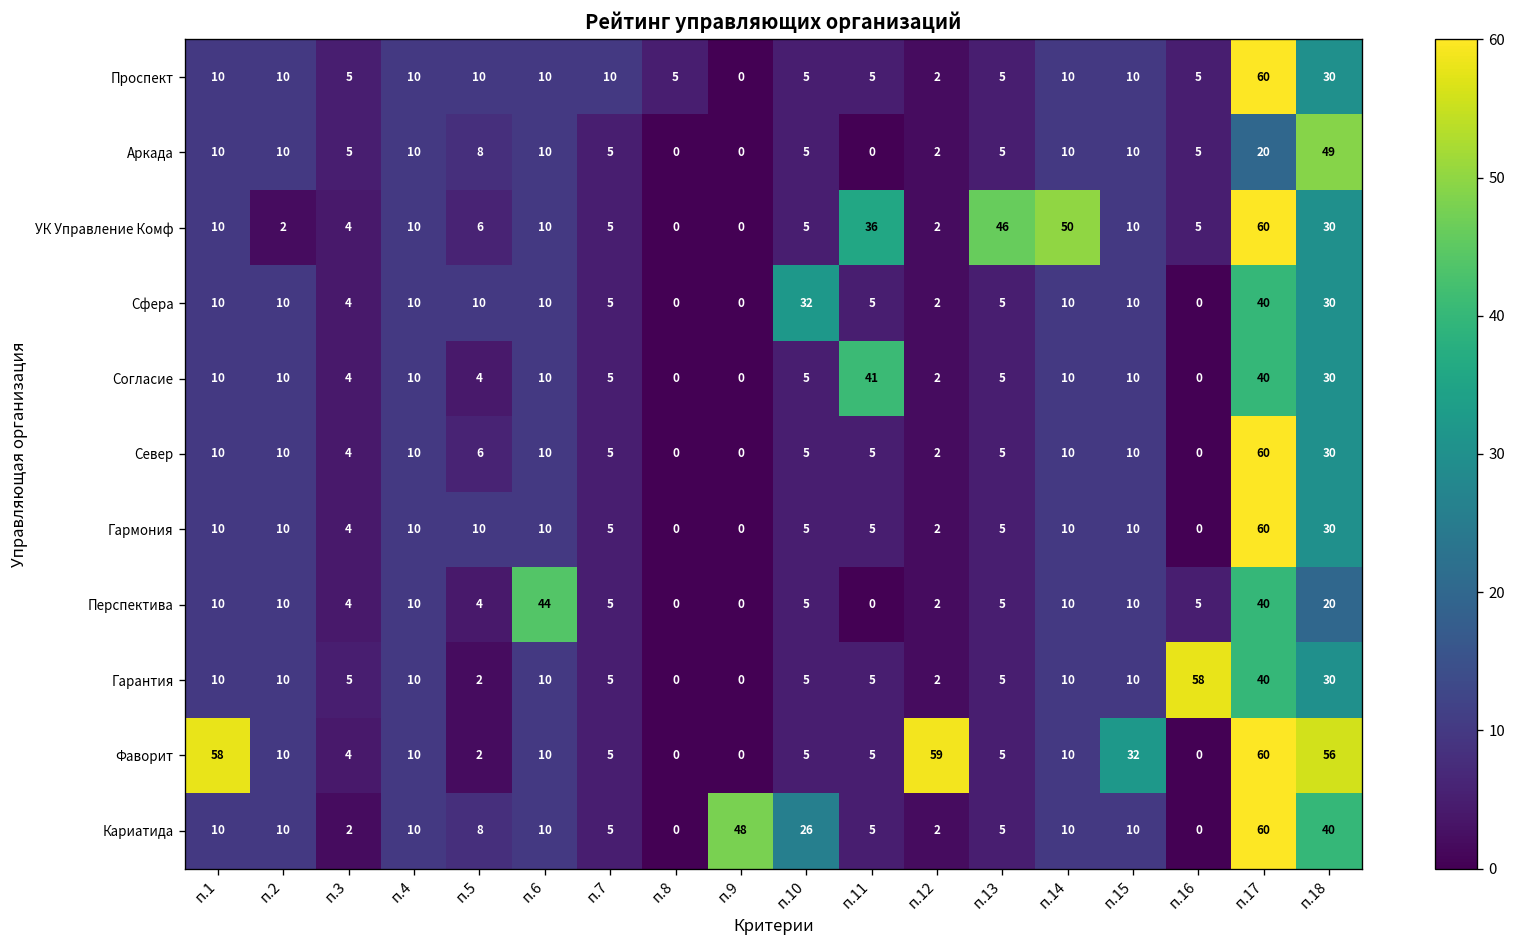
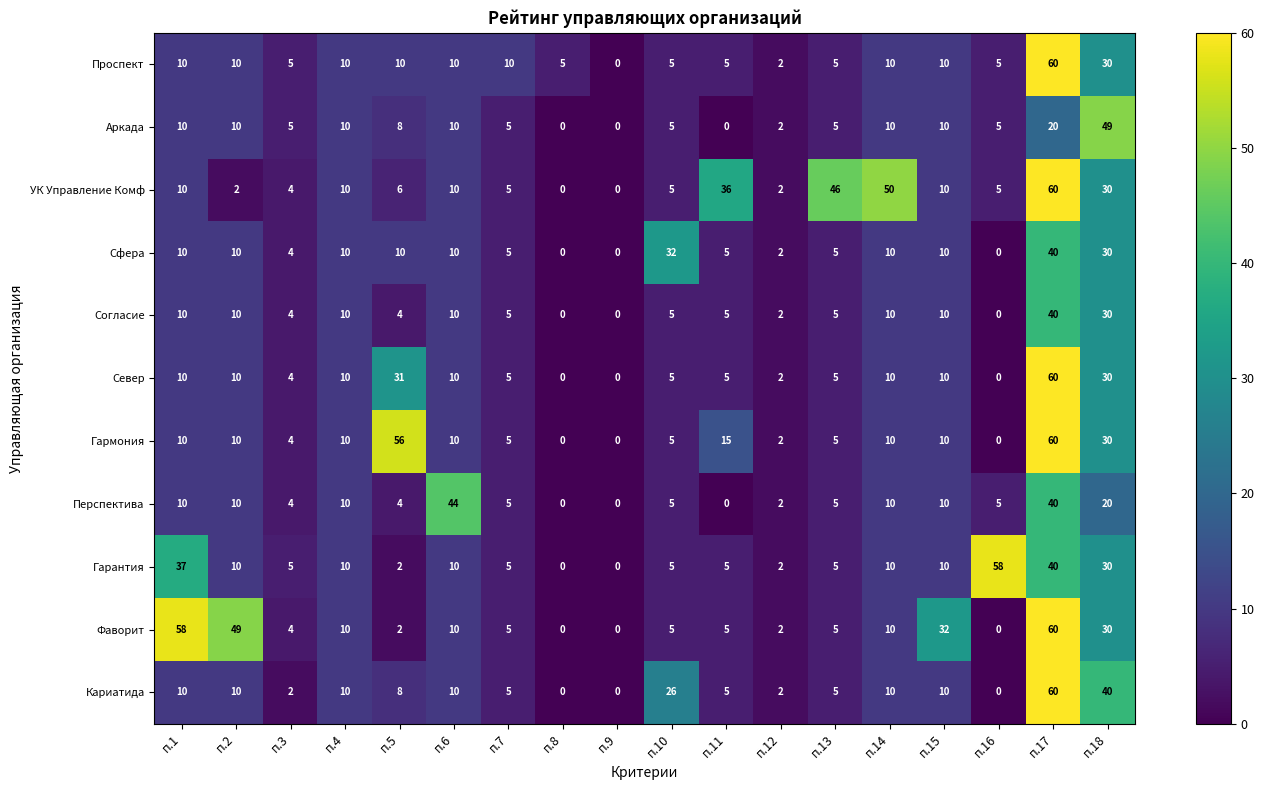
  {
    "Проспект": {
      "п.1": 10,
      "п.2": 10,
      "п.3": 5,
      "п.4": 10,
      "п.5": 10,
      "п.6": 10,
      "п.7": 10,
      "п.8": 5,
      "п.9": 0,
      "п.10": 5,
      "п.11": 5,
      "п.12": 2,
      "п.13": 5,
      "п.14": 10,
      "п.15": 10,
      "п.16": 5,
      "п.17": 60,
      "п.18": 30
    },
    "Аркада": {
      "п.1": 10,
      "п.2": 10,
      "п.3": 5,
      "п.4": 10,
      "п.5": 8,
      "п.6": 10,
      "п.7": 5,
      "п.8": 0,
      "п.9": 0,
      "п.10": 5,
      "п.11": 0,
      "п.12": 2,
      "п.13": 5,
      "п.14": 10,
      "п.15": 10,
      "п.16": 5,
      "п.17": 20,
      "п.18": 49
    },
    "УК Управление Комф": {
      "п.1": 10,
      "п.2": 2,
      "п.3": 4,
      "п.4": 10,
      "п.5": 6,
      "п.6": 10,
      "п.7": 5,
      "п.8": 0,
      "п.9": 0,
      "п.10": 5,
      "п.11": 36,
      "п.12": 2,
      "п.13": 46,
      "п.14": 50,
      "п.15": 10,
      "п.16": 5,
      "п.17": 60,
      "п.18": 30
    },
    "Сфера": {
      "п.1": 10,
      "п.2": 10,
      "п.3": 4,
      "п.4": 10,
      "п.5": 10,
      "п.6": 10,
      "п.7": 5,
      "п.8": 0,
      "п.9": 0,
      "п.10": 32,
      "п.11": 5,
      "п.12": 2,
      "п.13": 5,
      "п.14": 10,
      "п.15": 10,
      "п.16": 0,
      "п.17": 40,
      "п.18": 30
    },
    "Согласие": {
      "п.1": 10,
      "п.2": 10,
      "п.3": 4,
      "п.4": 10,
      "п.5": 4,
      "п.6": 10,
      "п.7": 5,
      "п.8": 0,
      "п.9": 0,
      "п.10": 5,
-     "п.11": 41,
+     "п.11": 5,
      "п.12": 2,
      "п.13": 5,
      "п.14": 10,
      "п.15": 10,
      "п.16": 0,
      "п.17": 40,
      "п.18": 30
    },
    "Север": {
      "п.1": 10,
      "п.2": 10,
      "п.3": 4,
      "п.4": 10,
-     "п.5": 6,
+     "п.5": 31,
      "п.6": 10,
      "п.7": 5,
      "п.8": 0,
      "п.9": 0,
      "п.10": 5,
      "п.11": 5,
      "п.12": 2,
      "п.13": 5,
      "п.14": 10,
      "п.15": 10,
      "п.16": 0,
      "п.17": 60,
      "п.18": 30
    },
    "Гармония": {
      "п.1": 10,
      "п.2": 10,
      "п.3": 4,
      "п.4": 10,
-     "п.5": 10,
+     "п.5": 56,
      "п.6": 10,
      "п.7": 5,
      "п.8": 0,
      "п.9": 0,
      "п.10": 5,
-     "п.11": 5,
+     "п.11": 15,
      "п.12": 2,
      "п.13": 5,
      "п.14": 10,
      "п.15": 10,
      "п.16": 0,
      "п.17": 60,
      "п.18": 30
    },
    "Перспектива": {
      "п.1": 10,
      "п.2": 10,
      "п.3": 4,
      "п.4": 10,
      "п.5": 4,
      "п.6": 44,
      "п.7": 5,
      "п.8": 0,
      "п.9": 0,
      "п.10": 5,
      "п.11": 0,
      "п.12": 2,
      "п.13": 5,
      "п.14": 10,
      "п.15": 10,
      "п.16": 5,
      "п.17": 40,
      "п.18": 20
    },
    "Гарантия": {
-     "п.1": 10,
+     "п.1": 37,
      "п.2": 10,
      "п.3": 5,
      "п.4": 10,
      "п.5": 2,
      "п.6": 10,
      "п.7": 5,
      "п.8": 0,
      "п.9": 0,
      "п.10": 5,
      "п.11": 5,
      "п.12": 2,
      "п.13": 5,
      "п.14": 10,
      "п.15": 10,
      "п.16": 58,
      "п.17": 40,
      "п.18": 30
    },
    "Фаворит": {
      "п.1": 58,
-     "п.2": 10,
+     "п.2": 49,
      "п.3": 4,
      "п.4": 10,
      "п.5": 2,
      "п.6": 10,
      "п.7": 5,
      "п.8": 0,
      "п.9": 0,
      "п.10": 5,
      "п.11": 5,
-     "п.12": 59,
+     "п.12": 2,
      "п.13": 5,
      "п.14": 10,
      "п.15": 32,
      "п.16": 0,
      "п.17": 60,
-     "п.18": 56
+     "п.18": 30
    },
    "Кариатида": {
      "п.1": 10,
      "п.2": 10,
      "п.3": 2,
      "п.4": 10,
      "п.5": 8,
      "п.6": 10,
      "п.7": 5,
      "п.8": 0,
-     "п.9": 48,
+     "п.9": 0,
      "п.10": 26,
      "п.11": 5,
      "п.12": 2,
      "п.13": 5,
      "п.14": 10,
      "п.15": 10,
      "п.16": 0,
      "п.17": 60,
      "п.18": 40
    }
  }
